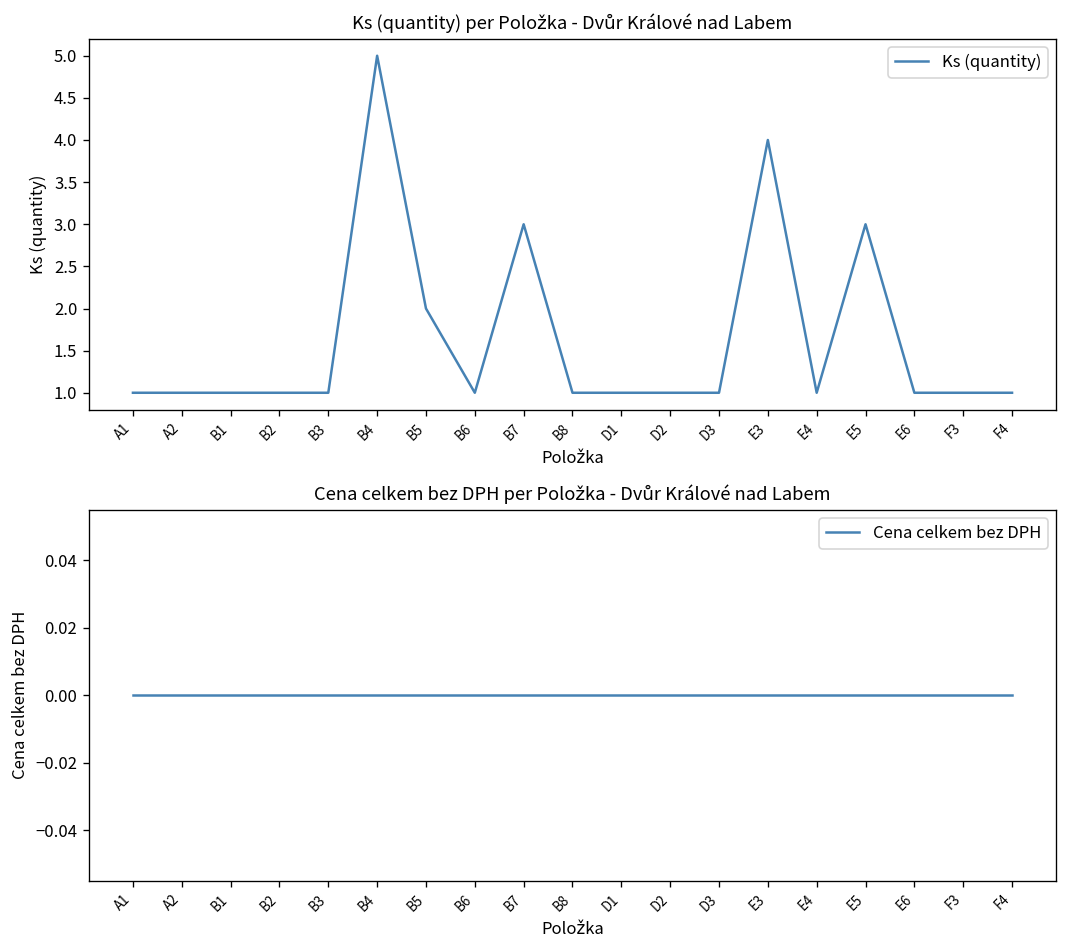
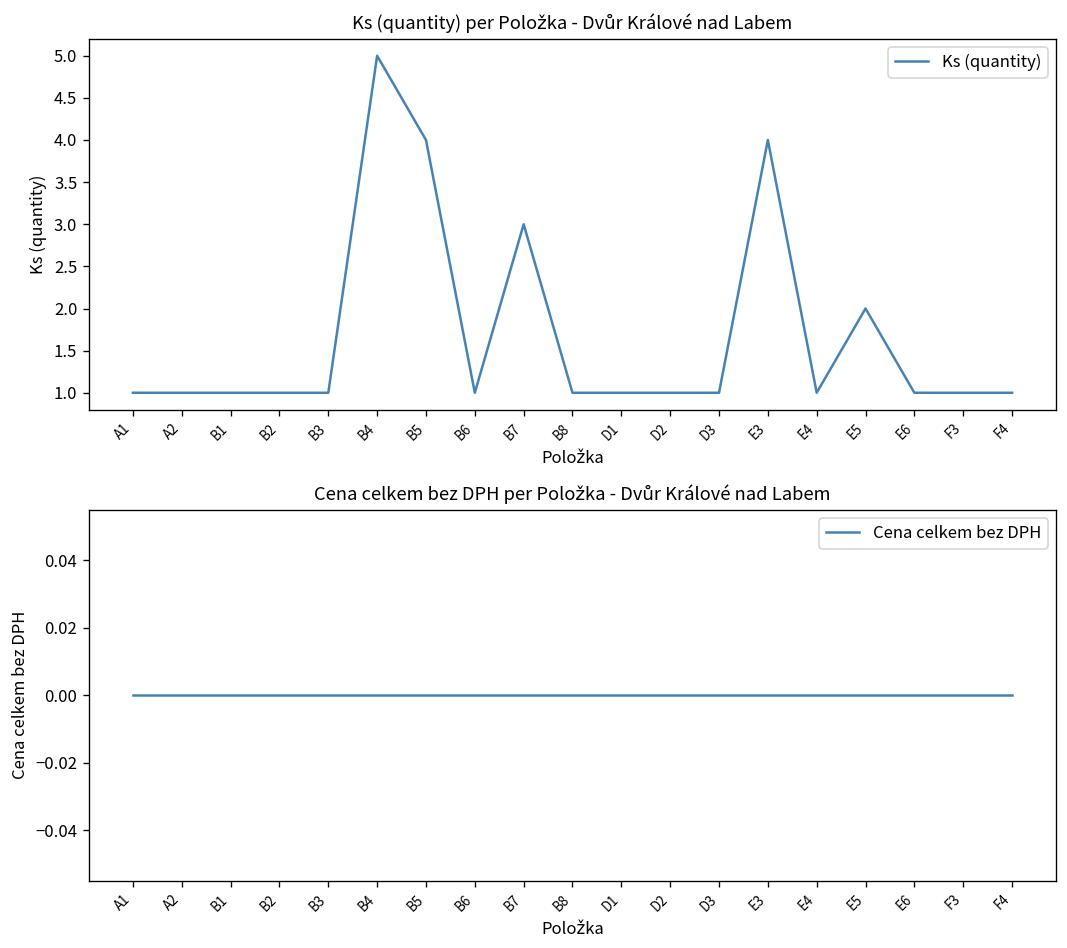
  {
    "Ks (quantity) per Položka - Dvůr Králové nad Labem": {
      "A1": 1,
      "A2": 1,
      "B1": 1,
      "B2": 1,
      "B3": 1,
      "B4": 5,
-     "B5": 2,
+     "B5": 4,
      "B6": 1,
      "B7": 3,
      "B8": 1,
      "D1": 1,
      "D2": 1,
      "D3": 1,
      "E3": 4,
      "E4": 1,
-     "E5": 3,
+     "E5": 2,
      "E6": 1,
      "F3": 1,
      "F4": 1
    },
    "Cena celkem bez DPH per Položka - Dvůr Králové nad Labem": {
      "A1": 0.000,
      "A2": 0.000,
      "B1": 0.000,
      "B2": 0.000,
      "B3": 0.000,
      "B4": 0.000,
      "B5": 0.000,
      "B6": 0.000,
      "B7": 0.000,
      "B8": 0.000,
      "D1": 0.000,
      "D2": 0.000,
      "D3": 0.000,
      "E3": 0.000,
      "E4": 0.000,
      "E5": 0.000,
      "E6": 0.000,
      "F3": 0.000,
      "F4": 0.000
    }
  }
